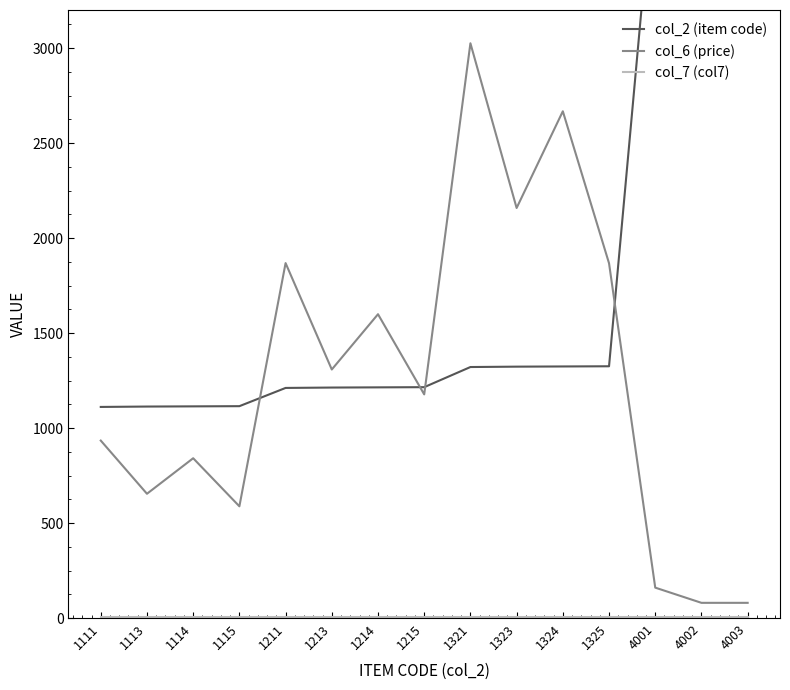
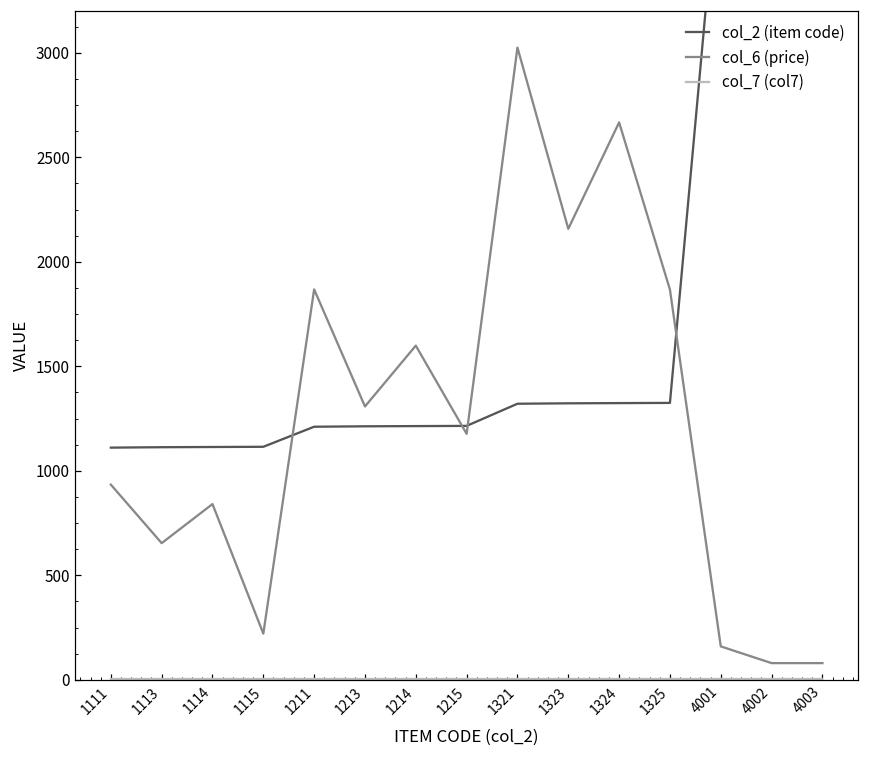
  {
    "col_2 (item code)": {
      "1111": 1110,
      "1113": 1110,
      "1114": 1110,
      "1115": 1120,
      "1211": 1210,
      "1213": 1210,
      "1214": 1210,
      "1215": 1220,
      "1321": 1320,
      "1323": 1320,
      "1324": 1320,
      "1325": 1330
    },
    "col_6 (price)": {
      "1111": 930,
      "1113": 650,
      "1114": 840,
-     "1115": 590,
+     "1115": 220,
      "1211": 1870,
      "1213": 1310,
      "1214": 1600,
      "1215": 1180,
      "1321": 3030,
      "1323": 2160,
      "1324": 2670,
      "1325": 1870,
      "4001": 160,
      "4002": 80,
      "4003": 80
    },
    "col_7 (col7)": {
      "1111": 0,
      "1113": 0,
      "1114": 0,
      "1115": 0,
      "1211": 0,
      "1213": 0,
      "1214": 0,
      "1215": 0,
      "1321": 0,
      "1323": 0,
      "1324": 0,
      "1325": 0,
      "4001": 0,
      "4002": 0,
      "4003": 0
    }
  }
